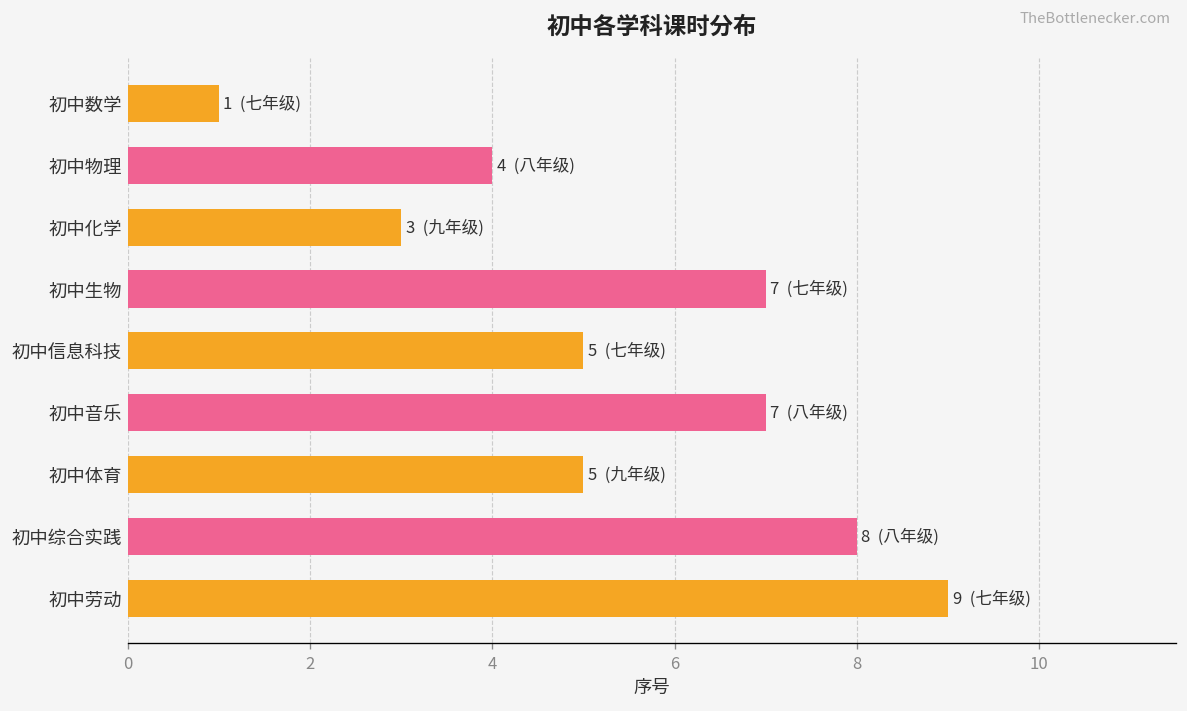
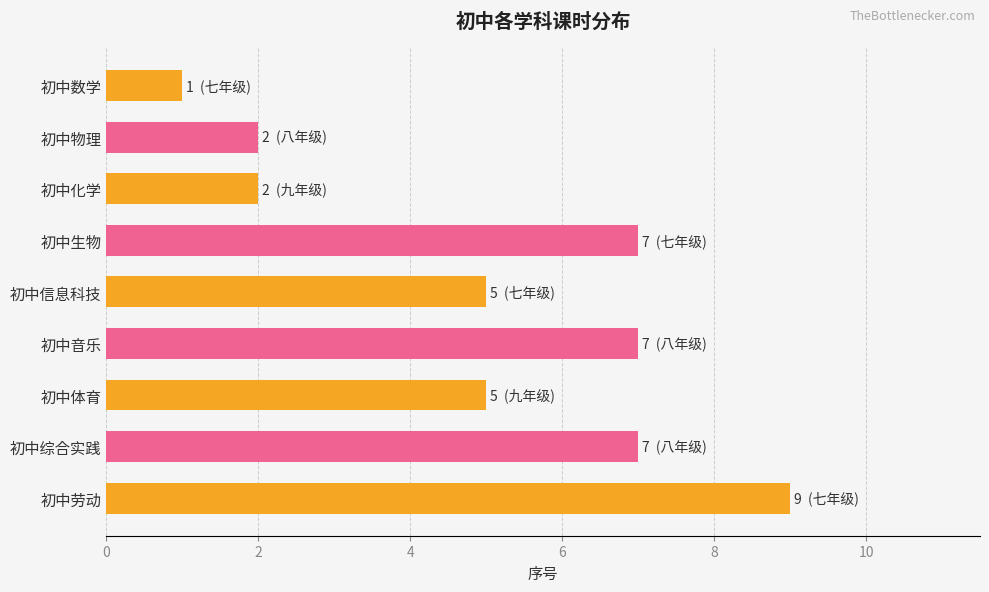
  {
    "初中数学": 1,
-   "初中物理": 4,
-   "初中化学": 3,
+   "初中物理": 2,
+   "初中化学": 2,
    "初中生物": 7,
    "初中信息科技": 5,
    "初中音乐": 7,
    "初中体育": 5,
-   "初中综合实践": 8,
+   "初中综合实践": 7,
    "初中劳动": 9
  }
